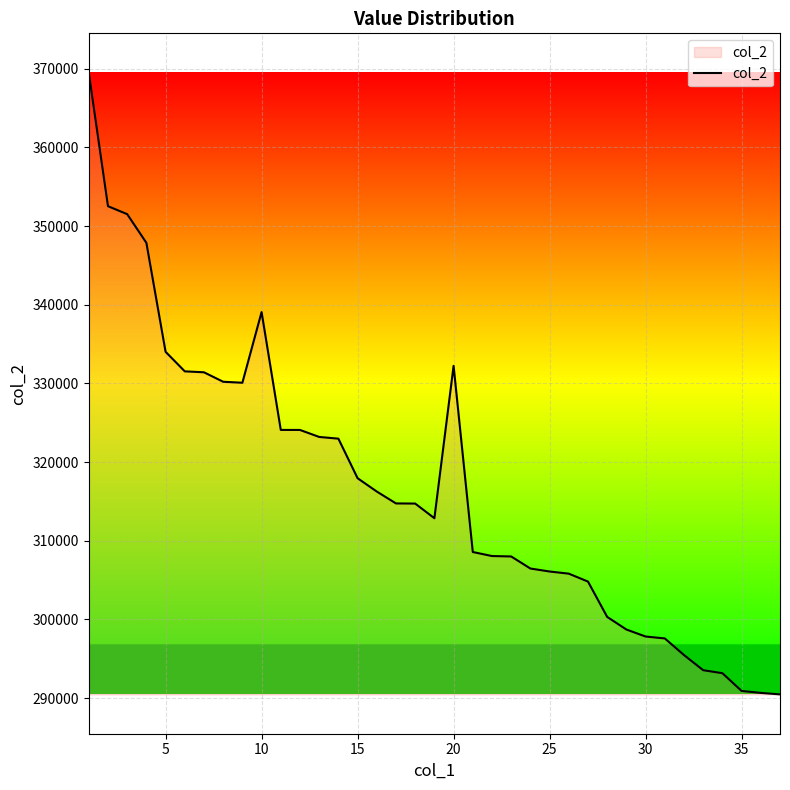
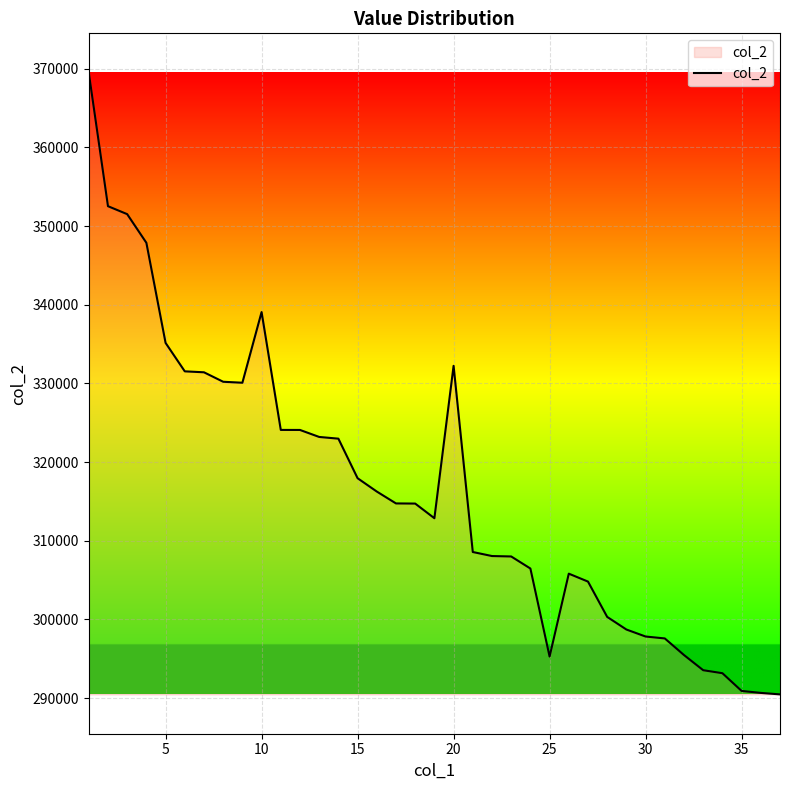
  {
-   "5": 334000,
+   "5": 335000,
    "10": 339000,
    "15": 318000,
    "20": 332000,
-   "25": 306000,
+   "25": 295000,
    "30": 298000,
    "35": 291000
  }
